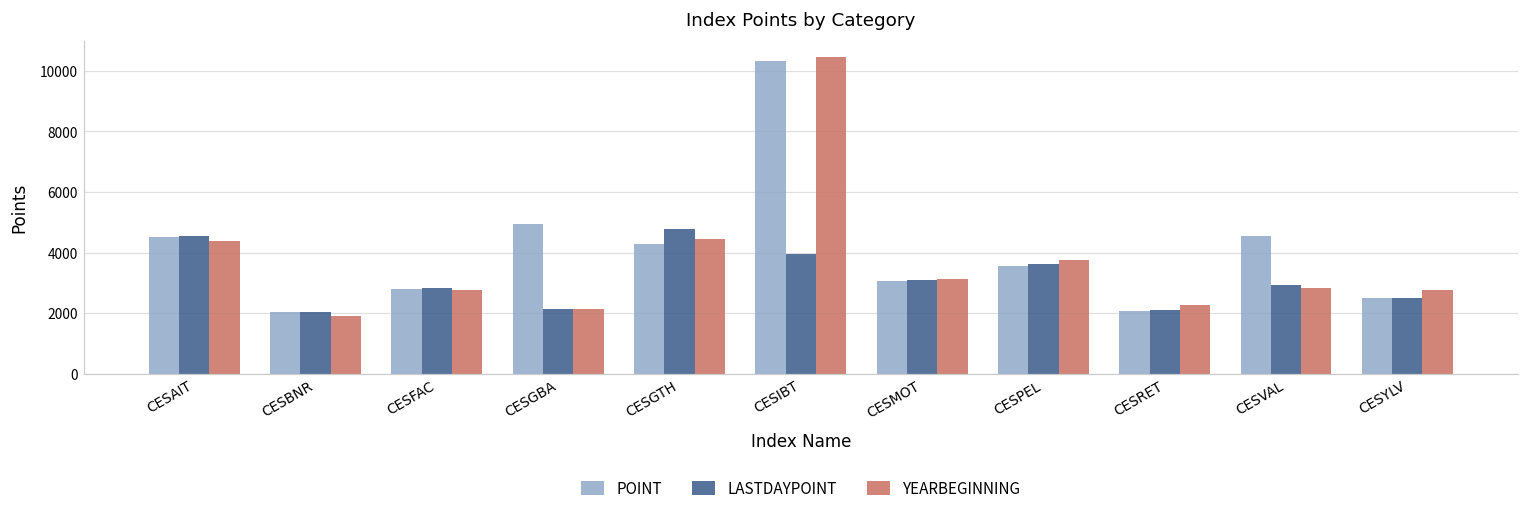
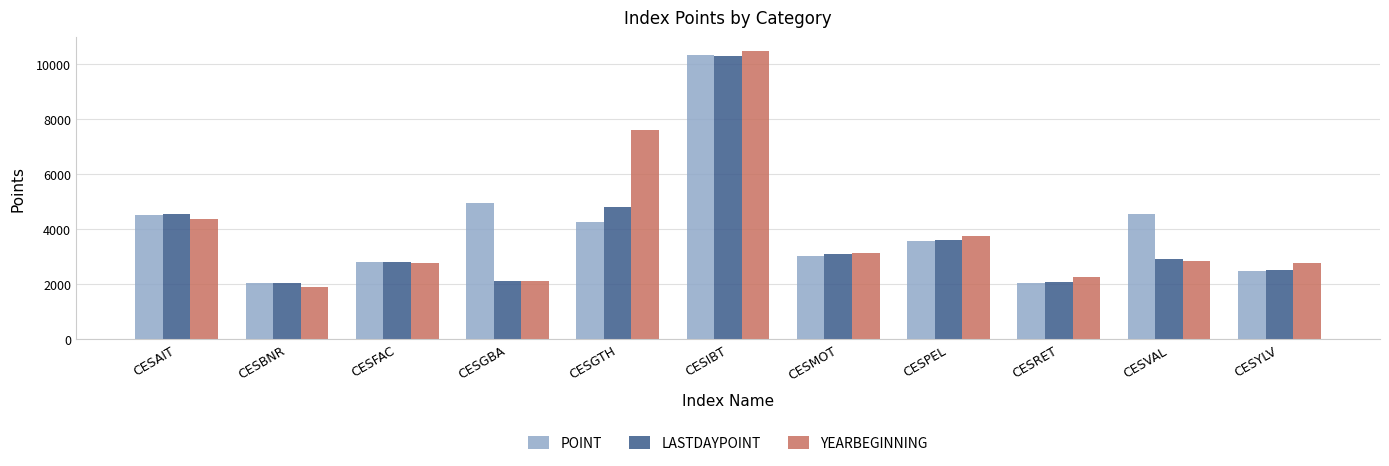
  {
    "POINT": {
      "CESAIT": 4500,
      "CESBNR": 2000,
      "CESFAC": 2800,
      "CESGBA": 4900,
      "CESGTH": 4300,
      "CESIBT": 10300,
      "CESMOT": 3000,
      "CESPEL": 3600,
      "CESRET": 2100,
      "CESVAL": 4600,
      "CESYLV": 2500
    },
    "LASTDAYPOINT": {
      "CESAIT": 4500,
      "CESBNR": 2100,
      "CESFAC": 2800,
      "CESGBA": 2100,
      "CESGTH": 4800,
-     "CESIBT": 4000,
+     "CESIBT": 10300,
      "CESMOT": 3100,
      "CESPEL": 3600,
      "CESRET": 2100,
      "CESVAL": 2900,
      "CESYLV": 2500
    },
    "YEARBEGINNING": {
      "CESAIT": 4400,
      "CESBNR": 1900,
      "CESFAC": 2800,
      "CESGBA": 2100,
-     "CESGTH": 4500,
+     "CESGTH": 7600,
      "CESIBT": 10500,
      "CESMOT": 3100,
      "CESPEL": 3700,
      "CESRET": 2300,
      "CESVAL": 2800,
      "CESYLV": 2800
    }
  }
